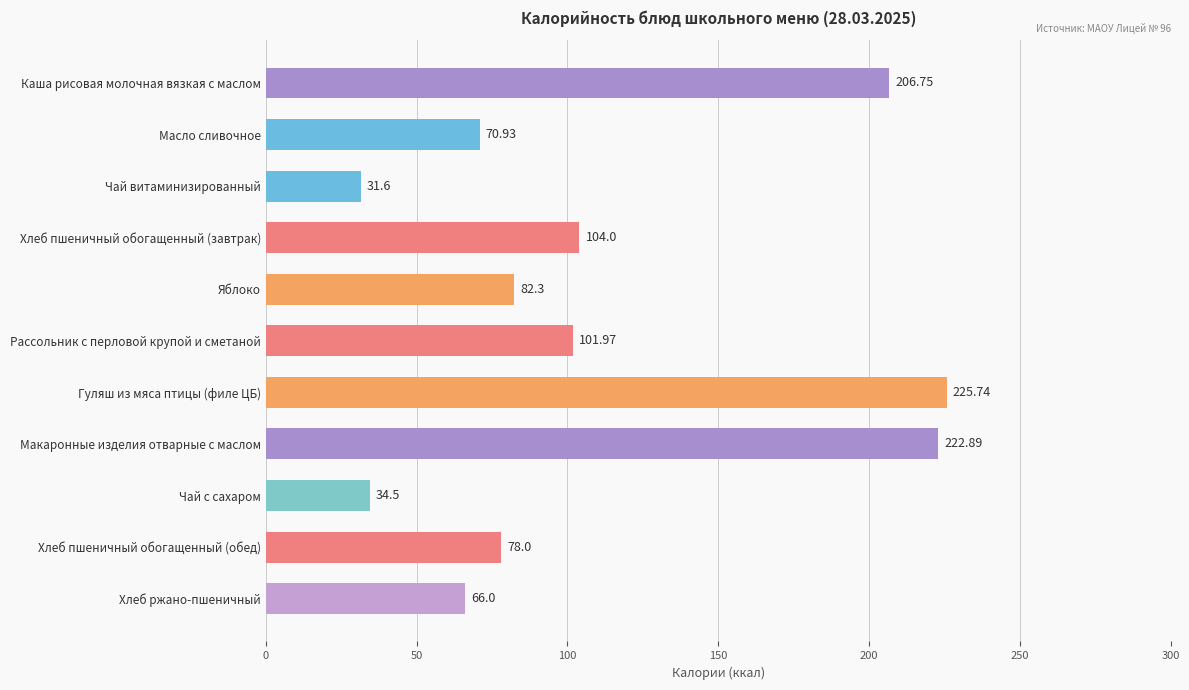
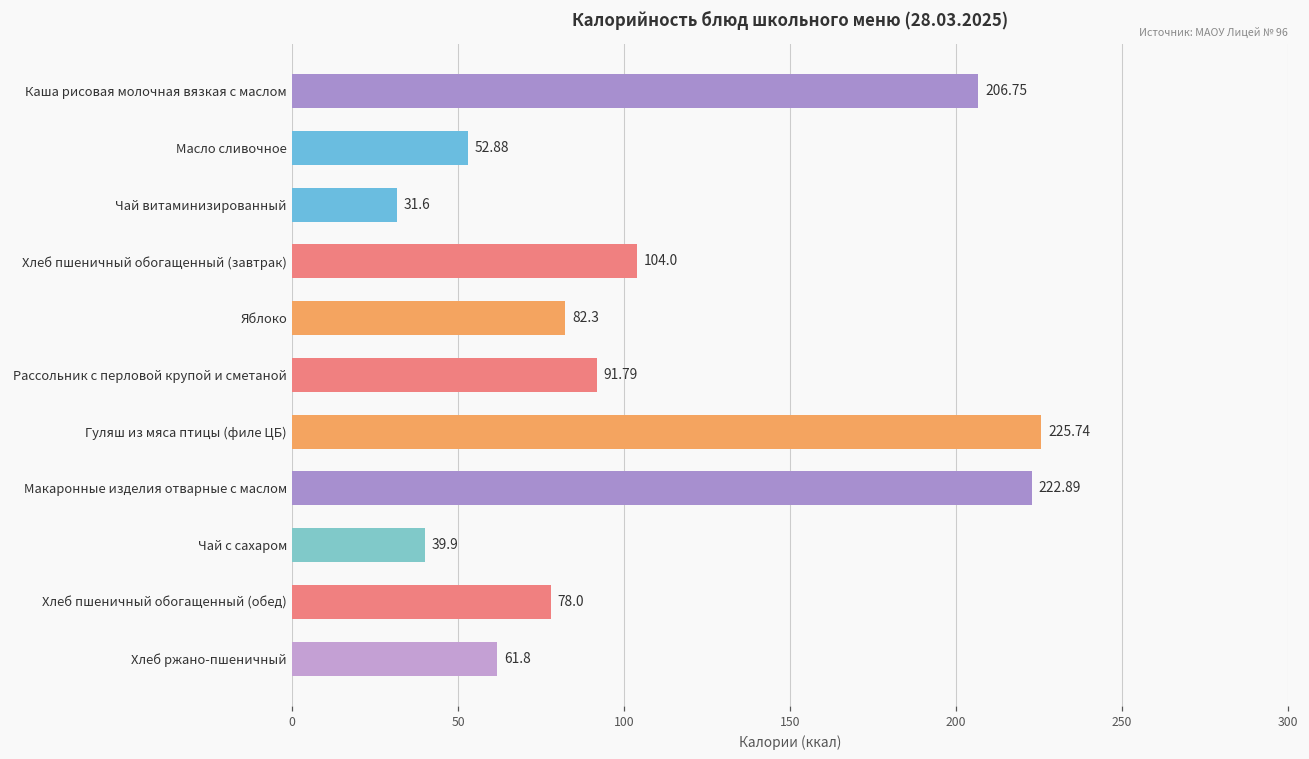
  {
    "Каша рисовая молочная вязкая с маслом": 206.75,
-   "Масло сливочное": 70.93,
+   "Масло сливочное": 52.88,
    "Чай витаминизированный": 31.6,
    "Хлеб пшеничный обогащенный (завтрак)": 104.0,
    "Яблоко": 82.3,
-   "Рассольник с перловой крупой и сметаной": 101.97,
+   "Рассольник с перловой крупой и сметаной": 91.79,
    "Гуляш из мяса птицы (филе ЦБ)": 225.74,
    "Макаронные изделия отварные с маслом": 222.89,
-   "Чай с сахаром": 34.5,
+   "Чай с сахаром": 39.9,
    "Хлеб пшеничный обогащенный (обед)": 78.0,
-   "Хлеб ржано-пшеничный": 66.0
+   "Хлеб ржано-пшеничный": 61.8
  }
